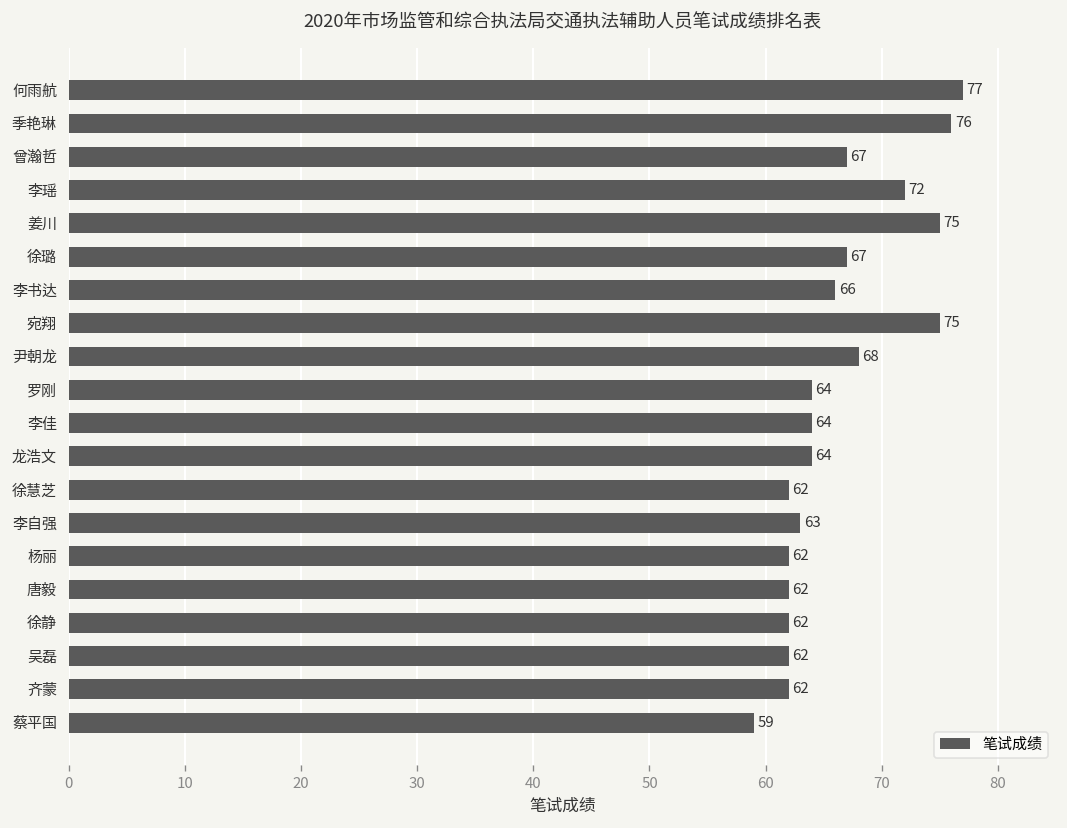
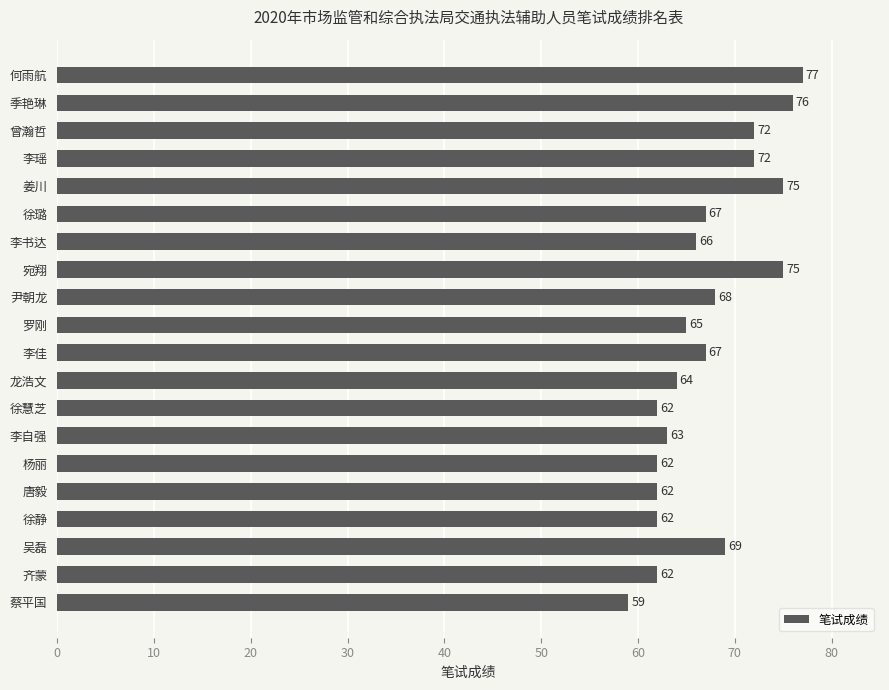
  {
    "何雨航": 77,
    "季艳琳": 76,
-   "曾瀚哲": 67,
+   "曾瀚哲": 72,
    "李瑶": 72,
    "姜川": 75,
    "徐璐": 67,
    "李书达": 66,
    "宛翔": 75,
    "尹朝龙": 68,
-   "罗刚": 64,
-   "李佳": 64,
+   "罗刚": 65,
+   "李佳": 67,
    "龙浩文": 64,
    "徐慧芝": 62,
    "李自强": 63,
    "杨丽": 62,
    "唐毅": 62,
    "徐静": 62,
-   "吴磊": 62,
+   "吴磊": 69,
    "齐蒙": 62,
    "蔡平国": 59
  }
